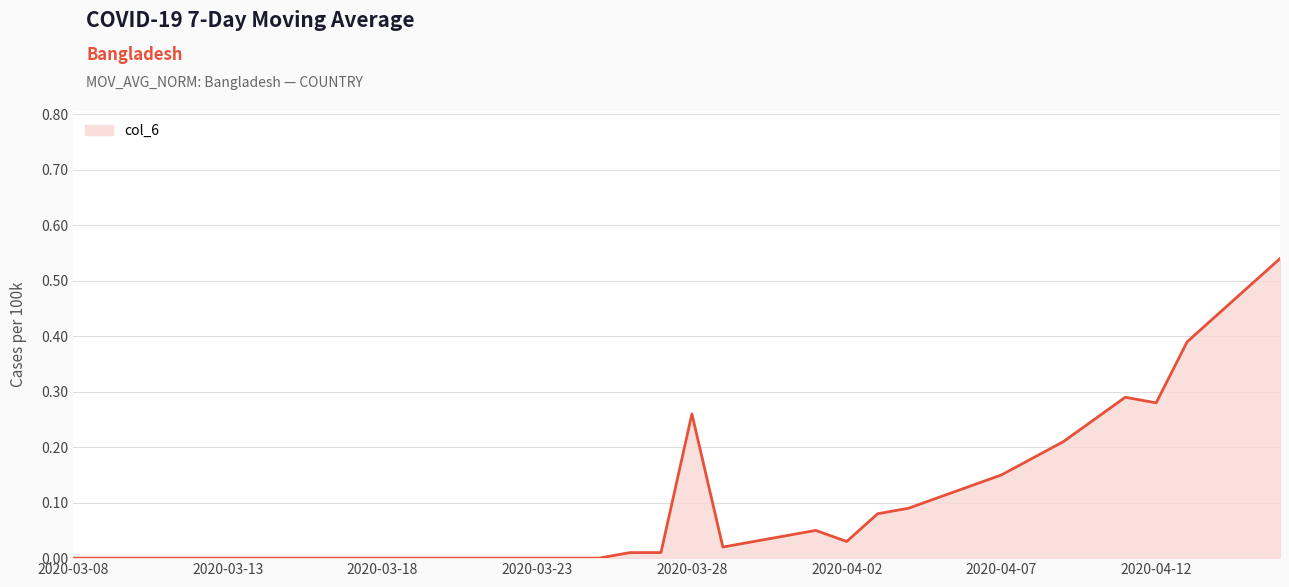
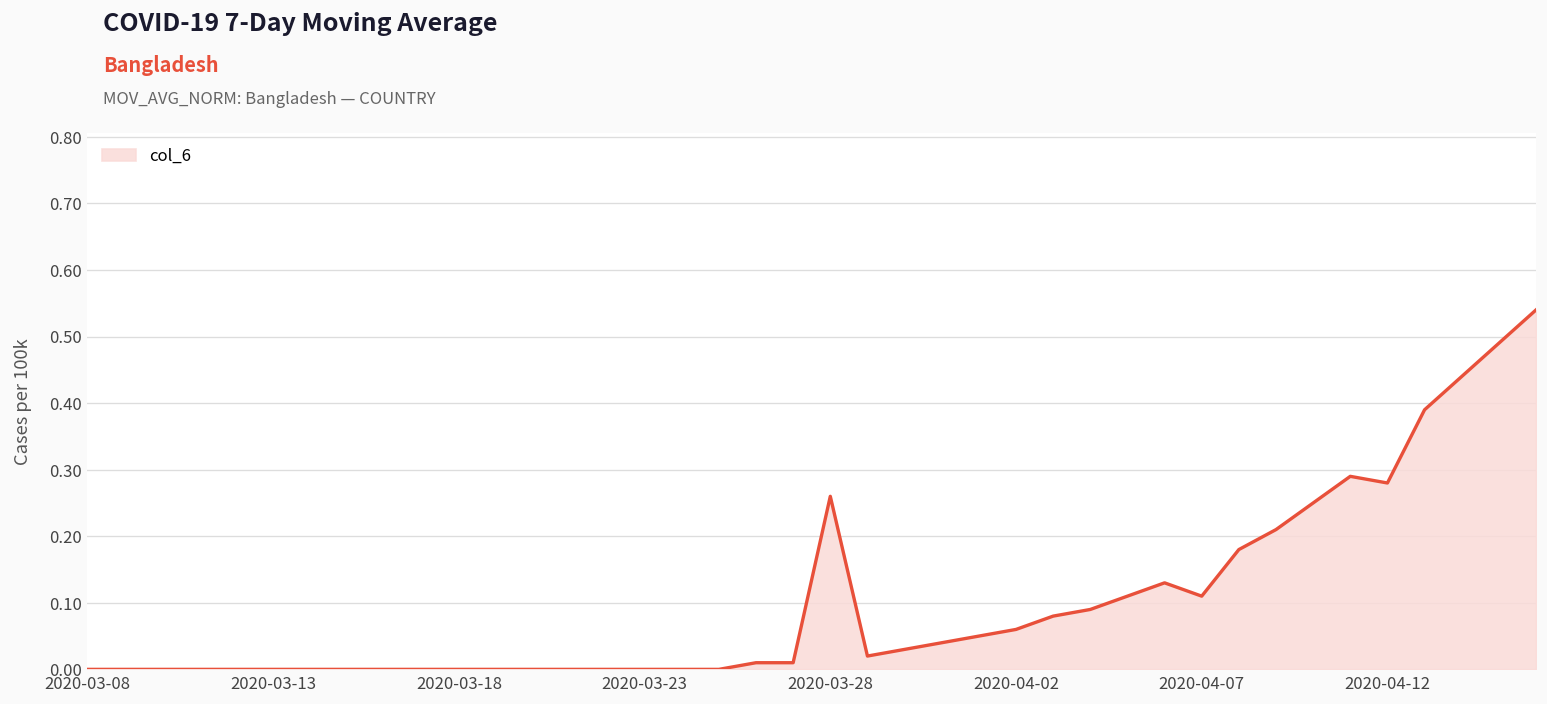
  {
    "2020-03-08": 0.00,
    "2020-03-13": 0.00,
    "2020-03-18": 0.00,
    "2020-03-23": 0.00,
    "2020-03-28": 0.26,
-   "2020-04-02": 0.03,
-   "2020-04-07": 0.15,
+   "2020-04-02": 0.06,
+   "2020-04-07": 0.11,
    "2020-04-12": 0.28
  }
